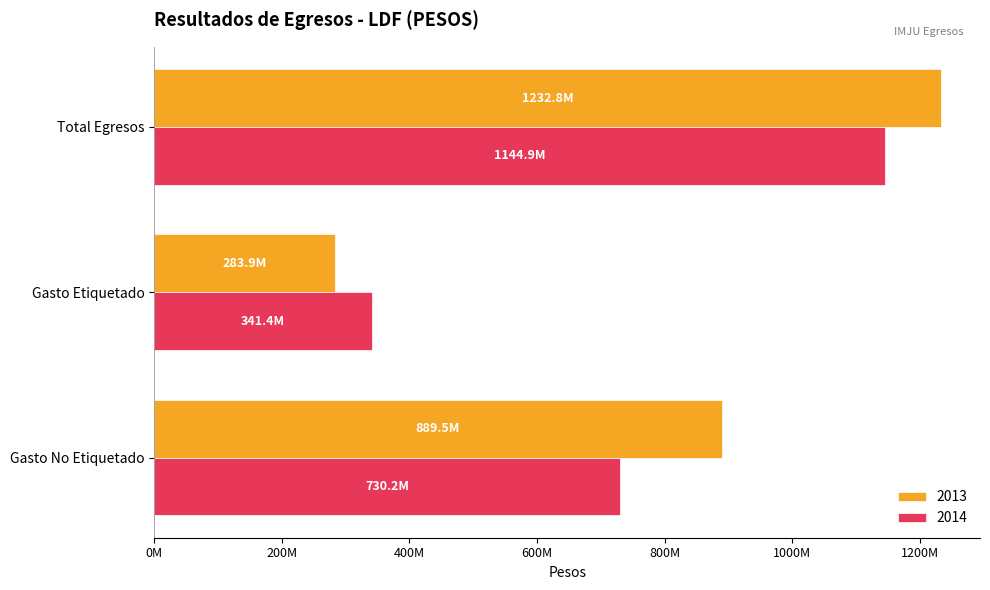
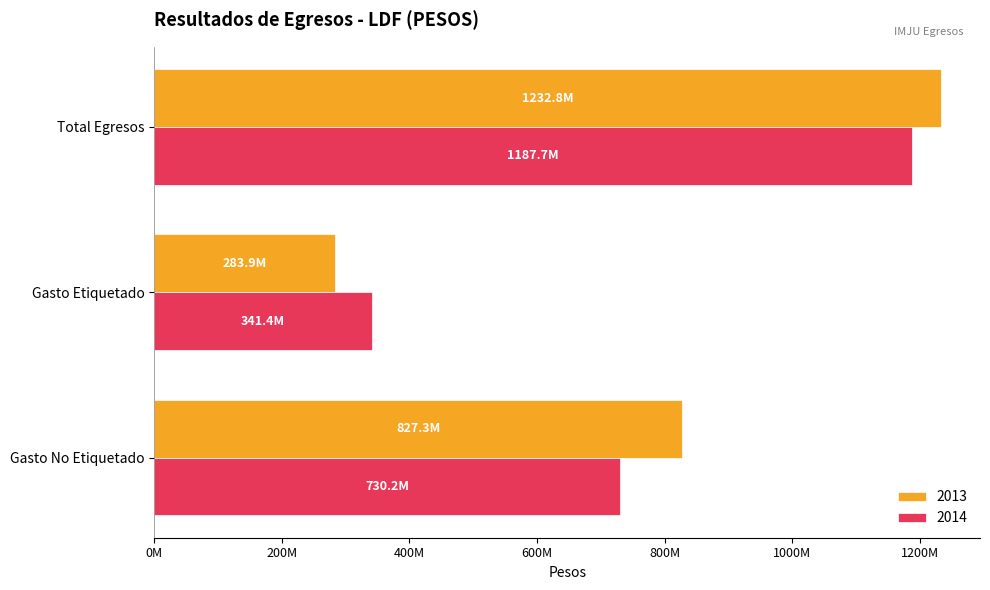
  {
    "2013": {
      "Total Egresos": "1232.8M",
      "Gasto Etiquetado": "283.9M",
-     "Gasto No Etiquetado": "889.5M"
+     "Gasto No Etiquetado": "827.3M"
    },
    "2014": {
-     "Total Egresos": "1144.9M",
+     "Total Egresos": "1187.7M",
      "Gasto Etiquetado": "341.4M",
      "Gasto No Etiquetado": "730.2M"
    }
  }
